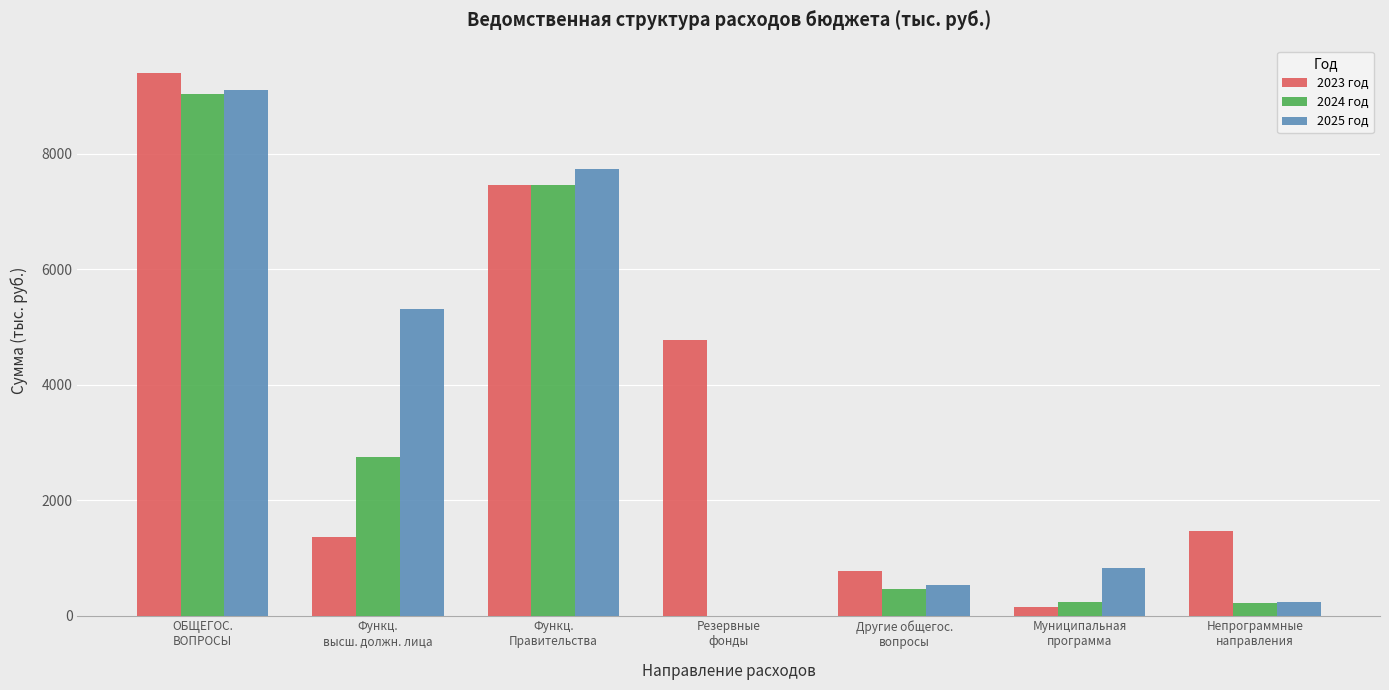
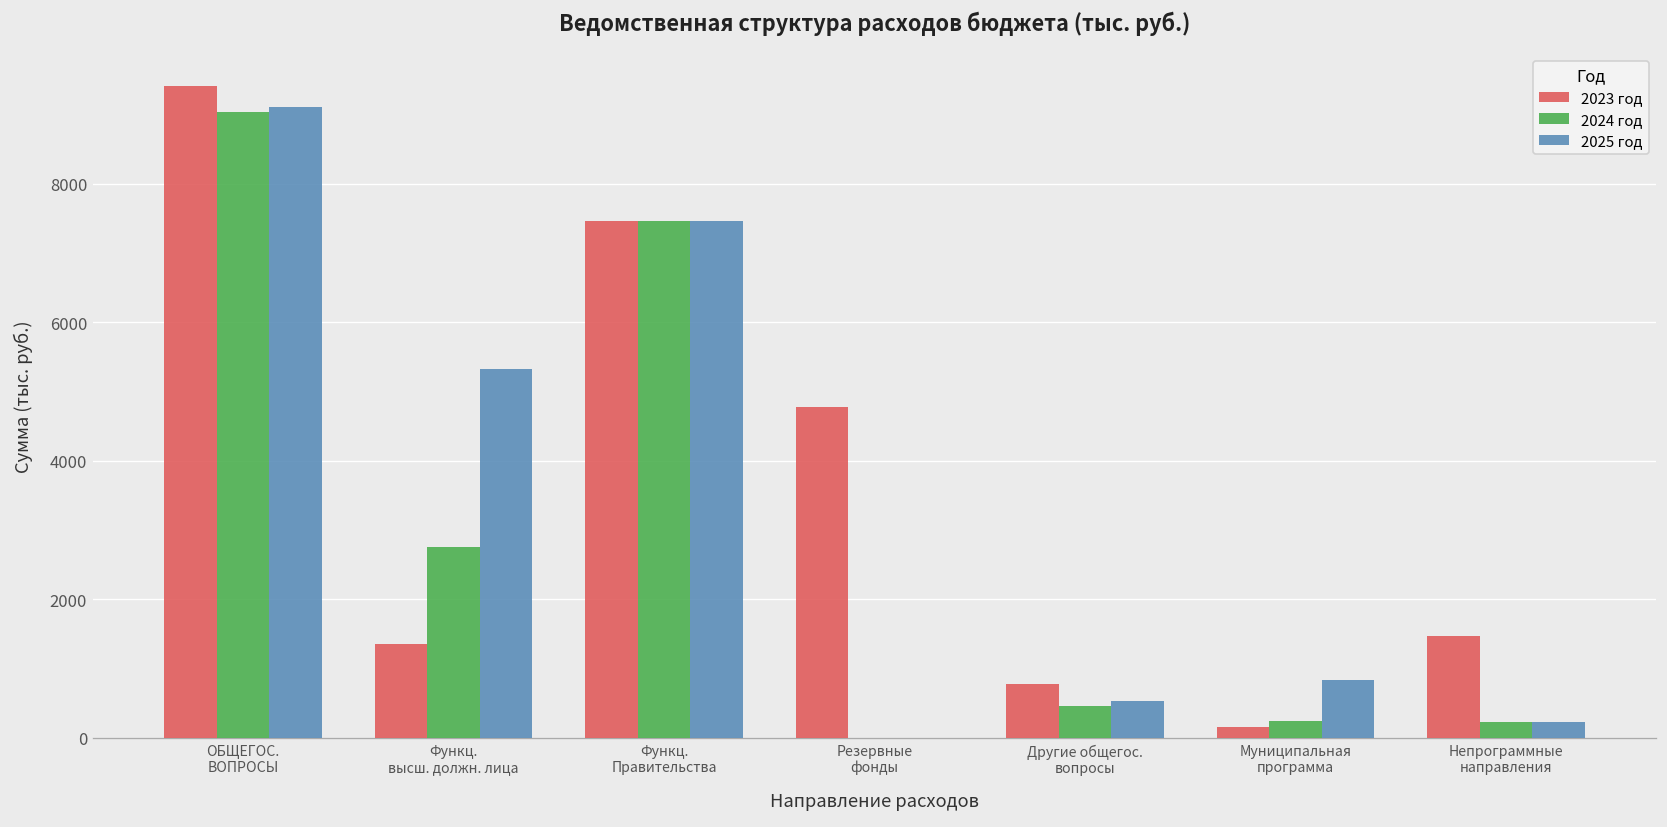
  {
    "2023 год": {
      "ОБЩЕГОС. ВОПРОСЫ": 9400,
      "Функц. высш. должн. лица": 1400,
      "Функц. Правительства": 7500,
      "Резервные фонды": 4800,
      "Другие общегос. вопросы": 800,
      "Муниципальная программа": 200,
      "Непрограммные направления": 1500
    },
    "2024 год": {
      "ОБЩЕГОС. ВОПРОСЫ": 9000,
      "Функц. высш. должн. лица": 2700,
      "Функц. Правительства": 7500,
      "Резервные фонды": 0,
      "Другие общегос. вопросы": 500,
      "Муниципальная программа": 200,
      "Непрограммные направления": 200
    },
    "2025 год": {
      "ОБЩЕГОС. ВОПРОСЫ": 9100,
      "Функц. высш. должн. лица": 5300,
-     "Функц. Правительства": 7700,
+     "Функц. Правительства": 7500,
      "Резервные фонды": 0,
      "Другие общегос. вопросы": 500,
      "Муниципальная программа": 800,
      "Непрограммные направления": 200
    }
  }
